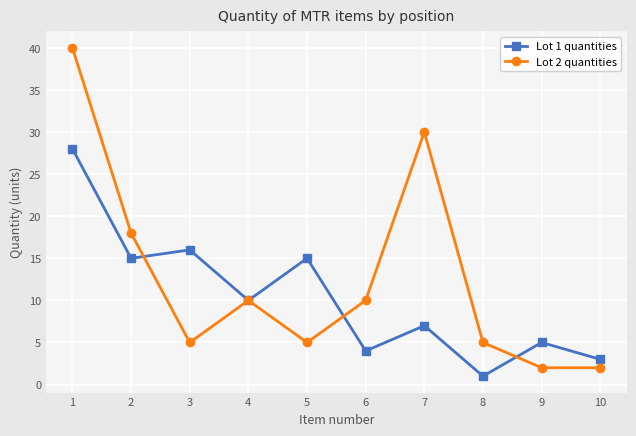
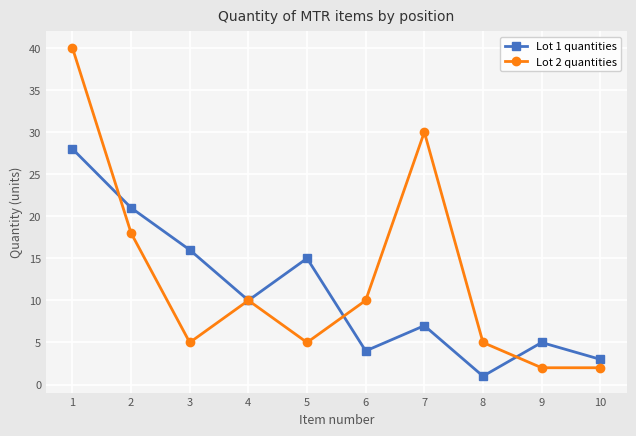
  {
    "Lot 1 quantities": {
      "1": 28,
-     "2": 15,
+     "2": 21,
      "3": 16,
      "5": 15,
      "6": 4,
      "7": 7,
      "8": 1,
      "9": 5,
      "10": 3
    },
    "Lot 2 quantities": {
      "1": 40,
      "2": 18,
      "3": 5,
      "5": 5,
      "6": 10,
      "7": 30,
      "8": 5,
      "9": 2,
      "10": 2
    }
  }
